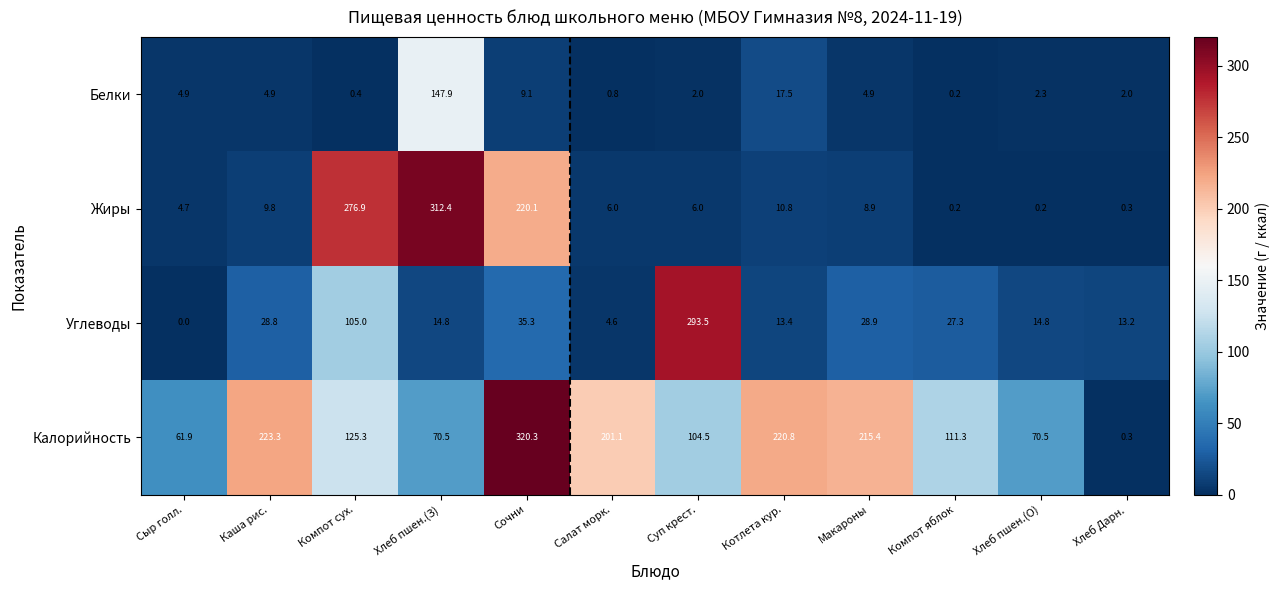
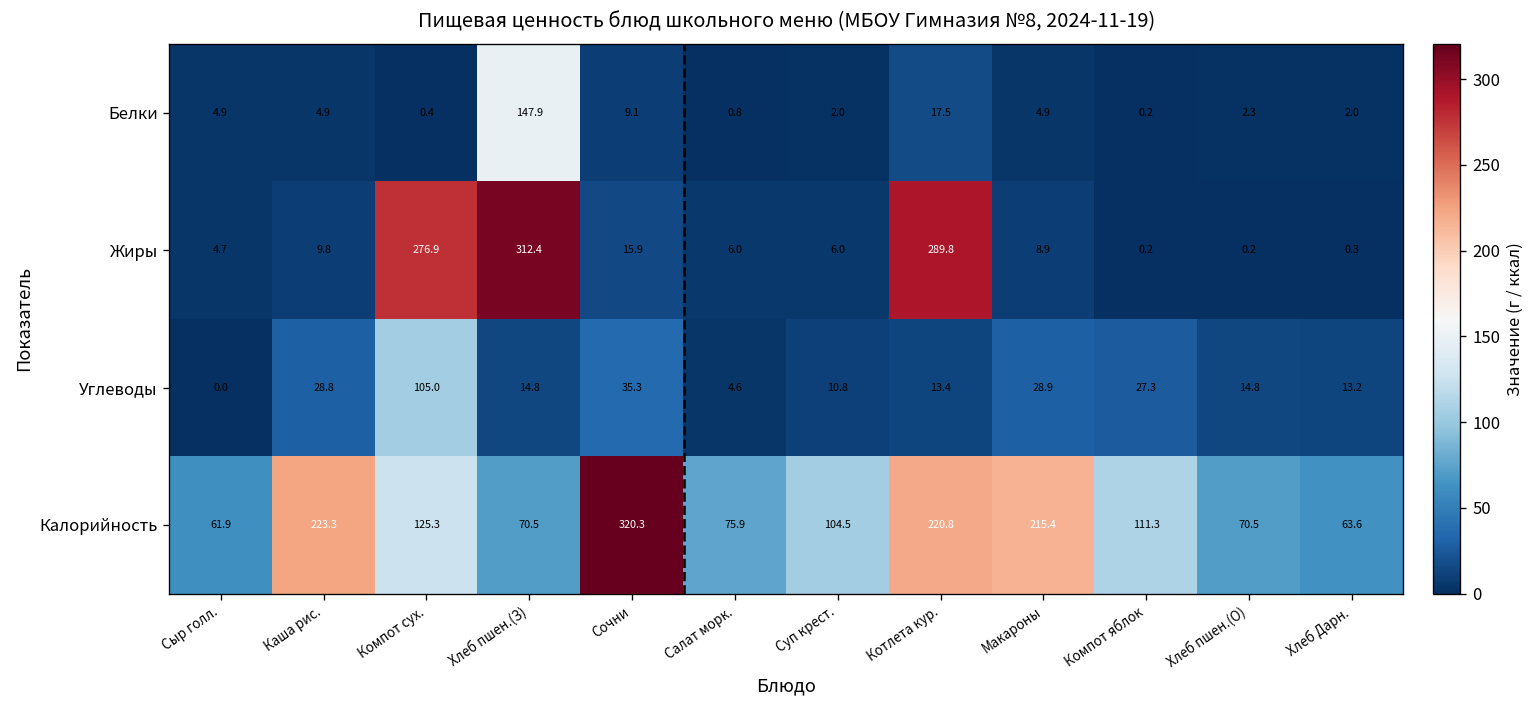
  {
    "Белки": {
      "Сыр голл.": 4.9,
      "Каша рис.": 4.9,
      "Компот сух.": 0.4,
      "Хлеб пшен.(З)": 147.9,
      "Сочни": 9.1,
      "Салат морк.": 0.8,
      "Суп крест.": 2.0,
      "Котлета кур.": 17.5,
      "Макароны": 4.9,
      "Компот яблок": 0.2,
      "Хлеб пшен.(О)": 2.3,
      "Хлеб Дарн.": 2.0
    },
    "Жиры": {
      "Сыр голл.": 4.7,
      "Каша рис.": 9.8,
      "Компот сух.": 276.9,
      "Хлеб пшен.(З)": 312.4,
-     "Сочни": 220.1,
+     "Сочни": 15.9,
      "Салат морк.": 6.0,
      "Суп крест.": 6.0,
-     "Котлета кур.": 10.8,
+     "Котлета кур.": 289.8,
      "Макароны": 8.9,
      "Компот яблок": 0.2,
      "Хлеб пшен.(О)": 0.2,
      "Хлеб Дарн.": 0.3
    },
    "Углеводы": {
      "Сыр голл.": 0.0,
      "Каша рис.": 28.8,
      "Компот сух.": 105.0,
      "Хлеб пшен.(З)": 14.8,
      "Сочни": 35.3,
      "Салат морк.": 4.6,
-     "Суп крест.": 293.5,
+     "Суп крест.": 10.8,
      "Котлета кур.": 13.4,
      "Макароны": 28.9,
      "Компот яблок": 27.3,
      "Хлеб пшен.(О)": 14.8,
      "Хлеб Дарн.": 13.2
    },
    "Калорийность": {
      "Сыр голл.": 61.9,
      "Каша рис.": 223.3,
      "Компот сух.": 125.3,
      "Хлеб пшен.(З)": 70.5,
      "Сочни": 320.3,
-     "Салат морк.": 201.1,
+     "Салат морк.": 75.9,
      "Суп крест.": 104.5,
      "Котлета кур.": 220.8,
      "Макароны": 215.4,
      "Компот яблок": 111.3,
      "Хлеб пшен.(О)": 70.5,
-     "Хлеб Дарн.": 0.3
+     "Хлеб Дарн.": 63.6
    }
  }
